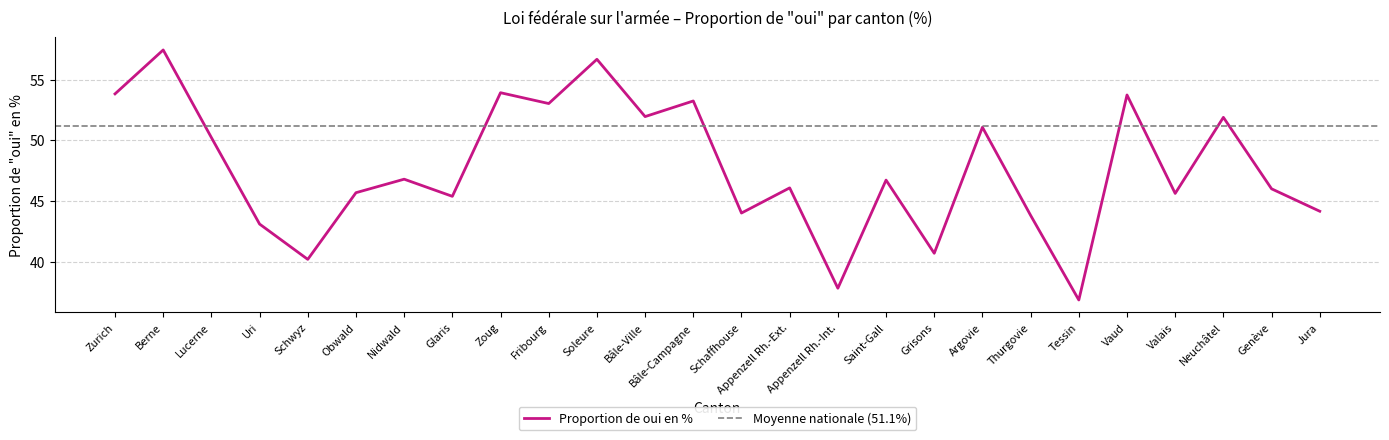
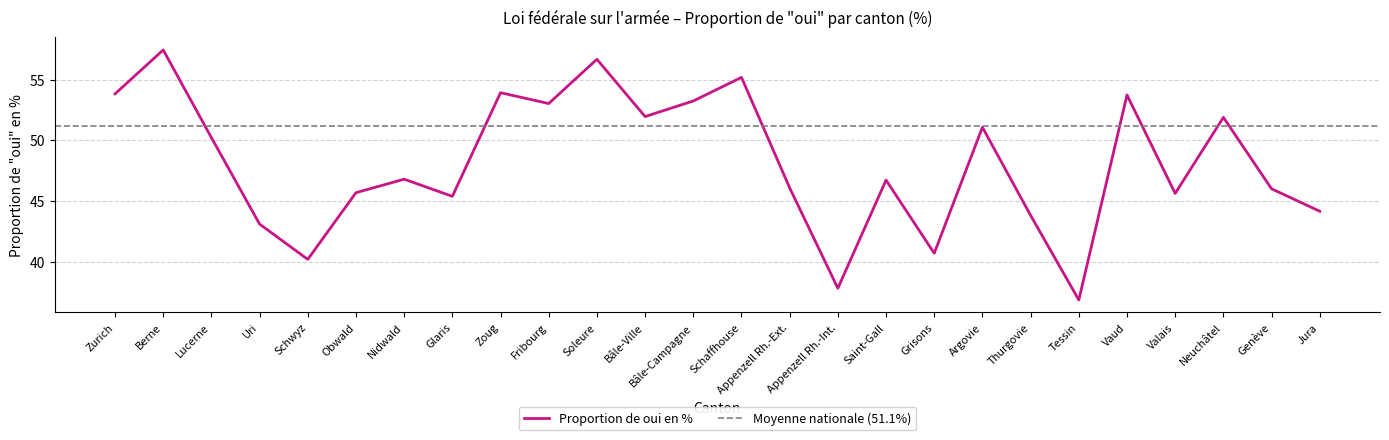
  {
    "Zurich": 53.8,
    "Berne": 57.4,
    "Lucerne": 50.2,
    "Uri": 43.1,
    "Schwyz": 40.2,
    "Obwald": 45.7,
    "Nidwald": 46.8,
    "Glaris": 45.4,
    "Zoug": 53.9,
    "Fribourg": 53.0,
    "Soleure": 56.7,
    "Bâle-Ville": 52.0,
    "Bâle-Campagne": 53.2,
-   "Schaffhouse": 44.0,
+   "Schaffhouse": 55.2,
    "Appenzell Rh.-Ext.": 46.1,
    "Appenzell Rh.-Int.": 37.8,
    "Saint-Gall": 46.7,
    "Grisons": 40.7,
    "Argovie": 51.1,
    "Thurgovie": 43.8,
    "Tessin": 36.9,
    "Vaud": 53.7,
    "Valais": 45.6,
    "Neuchâtel": 51.9,
    "Genève": 46.0,
    "Jura": 44.2
  }
